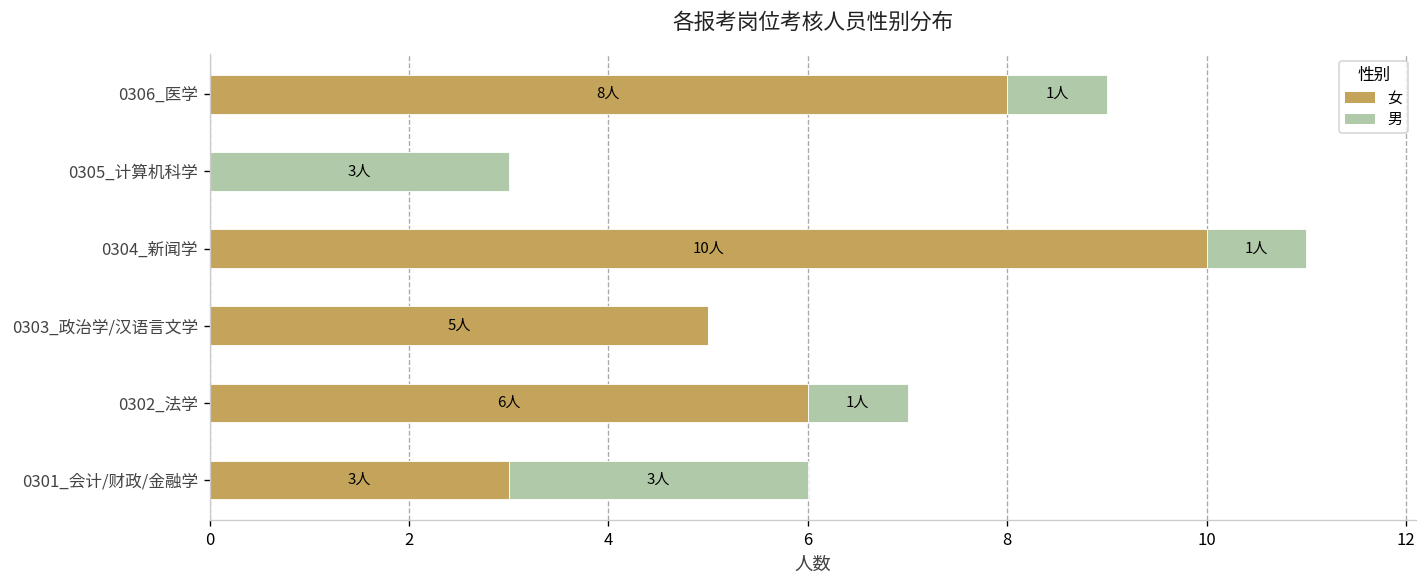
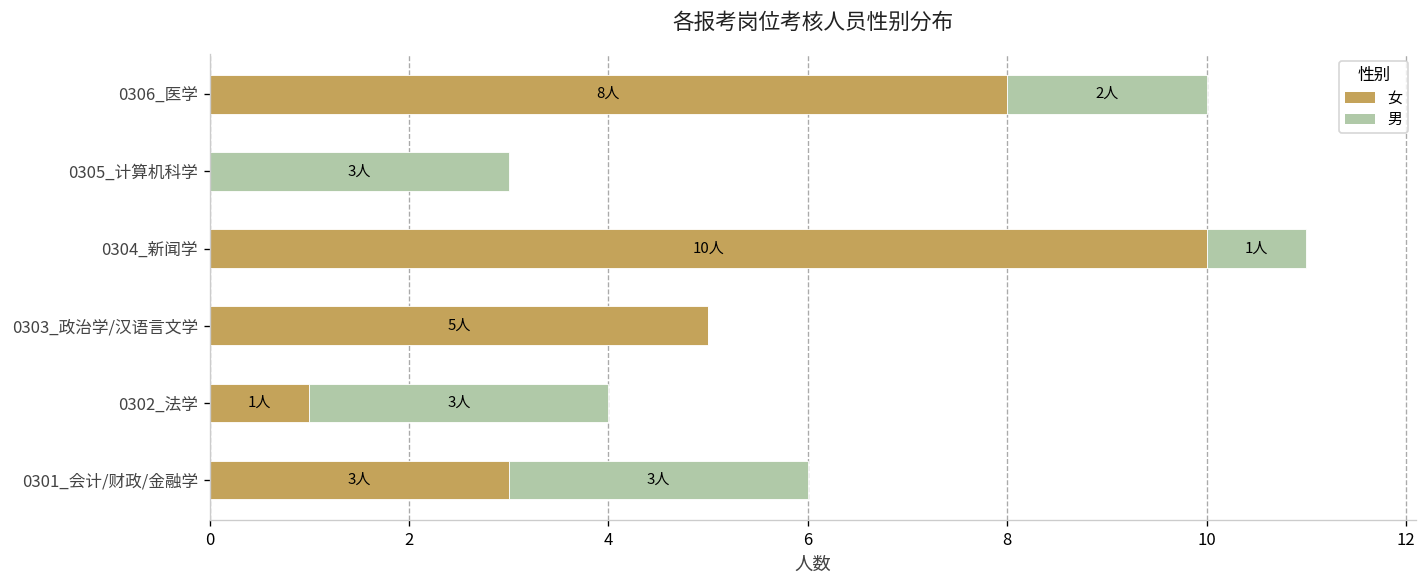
  {
    "女": {
      "0306_医学": "8人",
      "0304_新闻学": "10人",
      "0303_政治学/汉语言文学": "5人",
-     "0302_法学": "6人",
+     "0302_法学": "1人",
      "0301_会计/财政/金融学": "3人"
    },
    "男": {
-     "0306_医学": "1人",
+     "0306_医学": "2人",
      "0305_计算机科学": "3人",
      "0304_新闻学": "1人",
-     "0302_法学": "1人",
+     "0302_法学": "3人",
      "0301_会计/财政/金融学": "3人"
    }
  }
